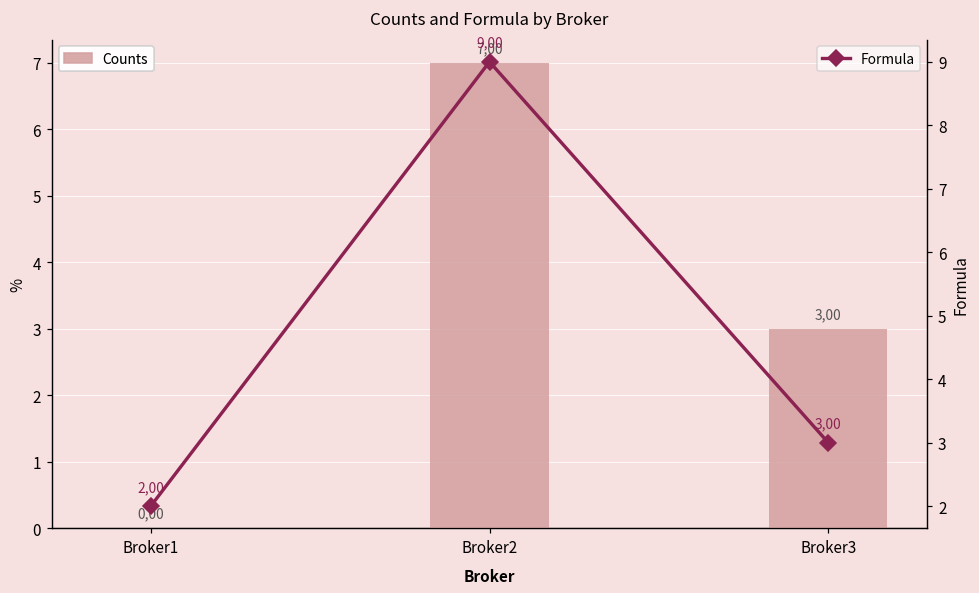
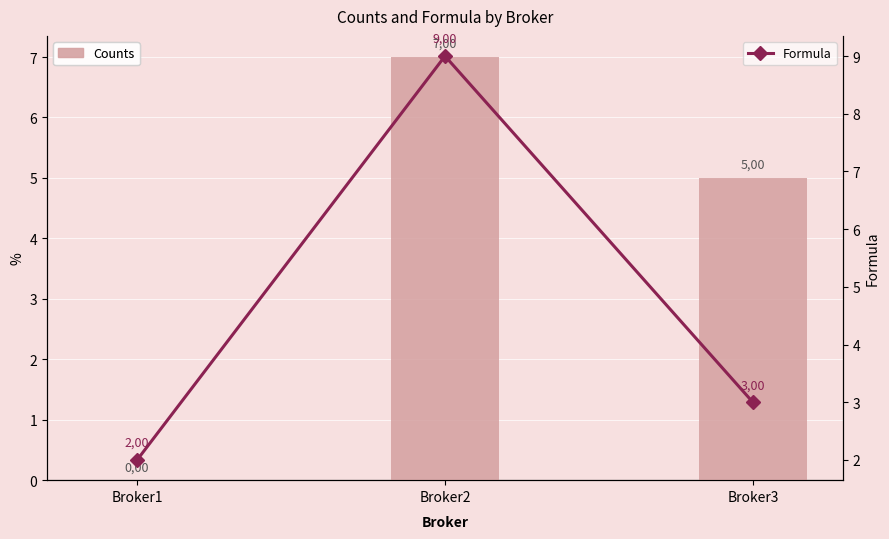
  {
    "Counts": {
-     "Broker3": "3,00"
+     "Broker3": "5,00"
    }
  }
